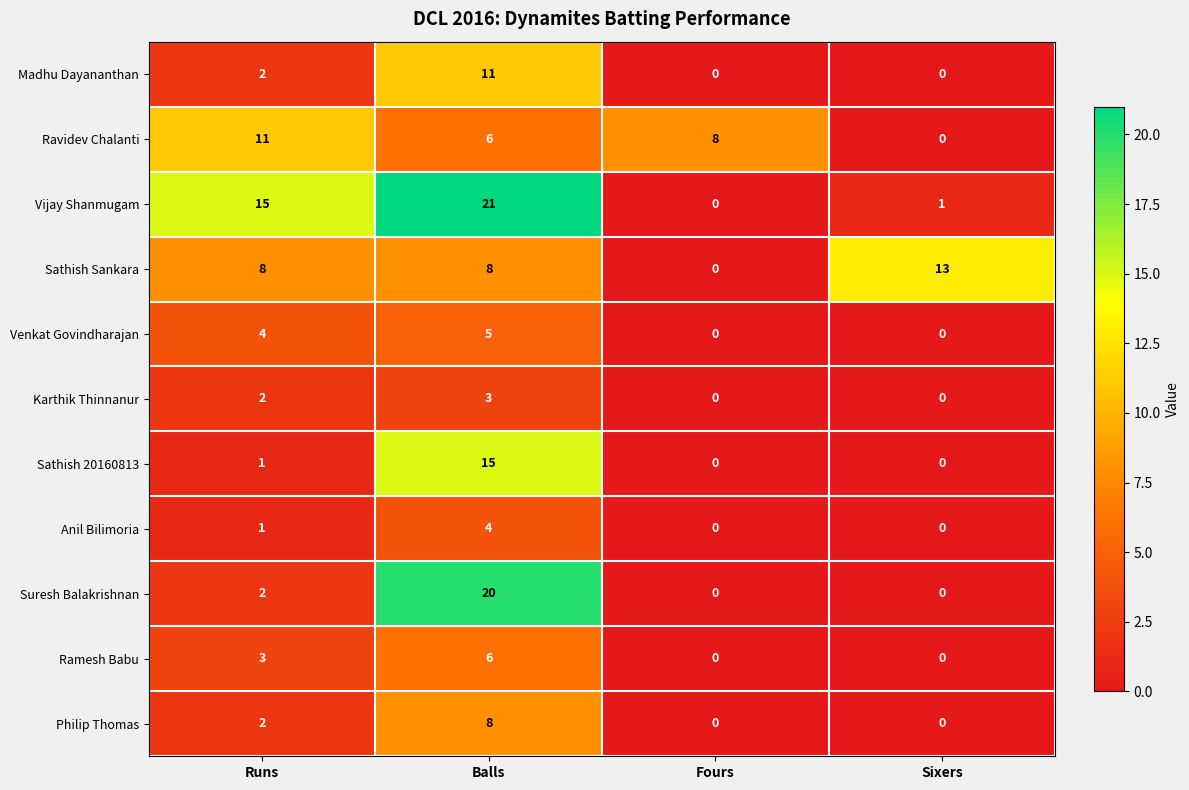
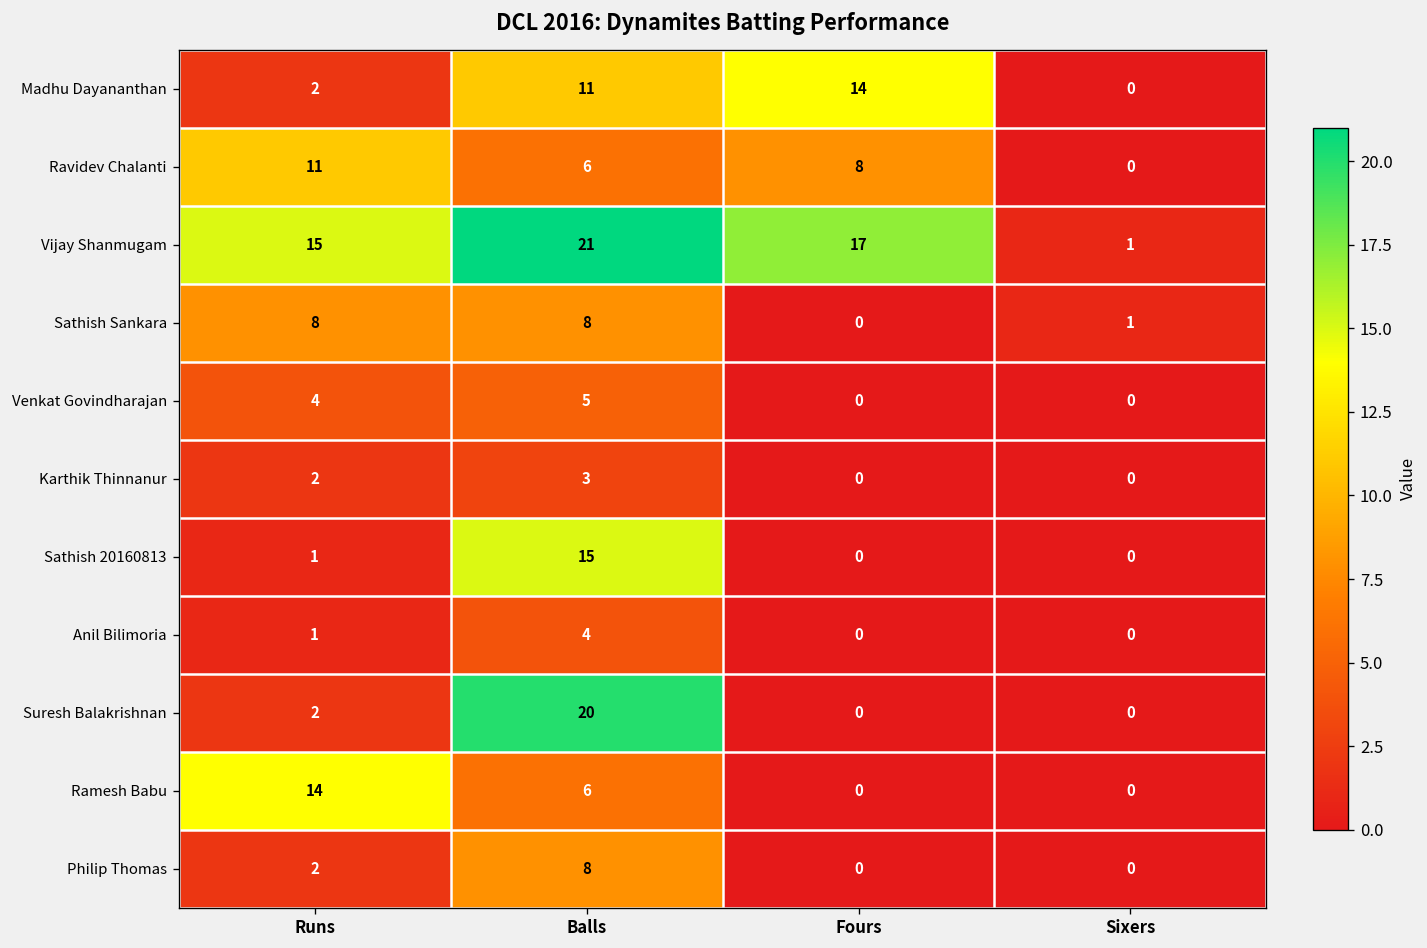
  {
    "Madhu Dayananthan": {
      "Runs": 2,
      "Balls": 11,
-     "Fours": 0,
+     "Fours": 14,
      "Sixers": 0
    },
    "Ravidev Chalanti": {
      "Runs": 11,
      "Balls": 6,
      "Fours": 8,
      "Sixers": 0
    },
    "Vijay Shanmugam": {
      "Runs": 15,
      "Balls": 21,
-     "Fours": 0,
+     "Fours": 17,
      "Sixers": 1
    },
    "Sathish Sankara": {
      "Runs": 8,
      "Balls": 8,
      "Fours": 0,
-     "Sixers": 13
+     "Sixers": 1
    },
    "Venkat Govindharajan": {
      "Runs": 4,
      "Balls": 5,
      "Fours": 0,
      "Sixers": 0
    },
    "Karthik Thinnanur": {
      "Runs": 2,
      "Balls": 3,
      "Fours": 0,
      "Sixers": 0
    },
    "Sathish 20160813": {
      "Runs": 1,
      "Balls": 15,
      "Fours": 0,
      "Sixers": 0
    },
    "Anil Bilimoria": {
      "Runs": 1,
      "Balls": 4,
      "Fours": 0,
      "Sixers": 0
    },
    "Suresh Balakrishnan": {
      "Runs": 2,
      "Balls": 20,
      "Fours": 0,
      "Sixers": 0
    },
    "Ramesh Babu": {
-     "Runs": 3,
+     "Runs": 14,
      "Balls": 6,
      "Fours": 0,
      "Sixers": 0
    },
    "Philip Thomas": {
      "Runs": 2,
      "Balls": 8,
      "Fours": 0,
      "Sixers": 0
    }
  }
